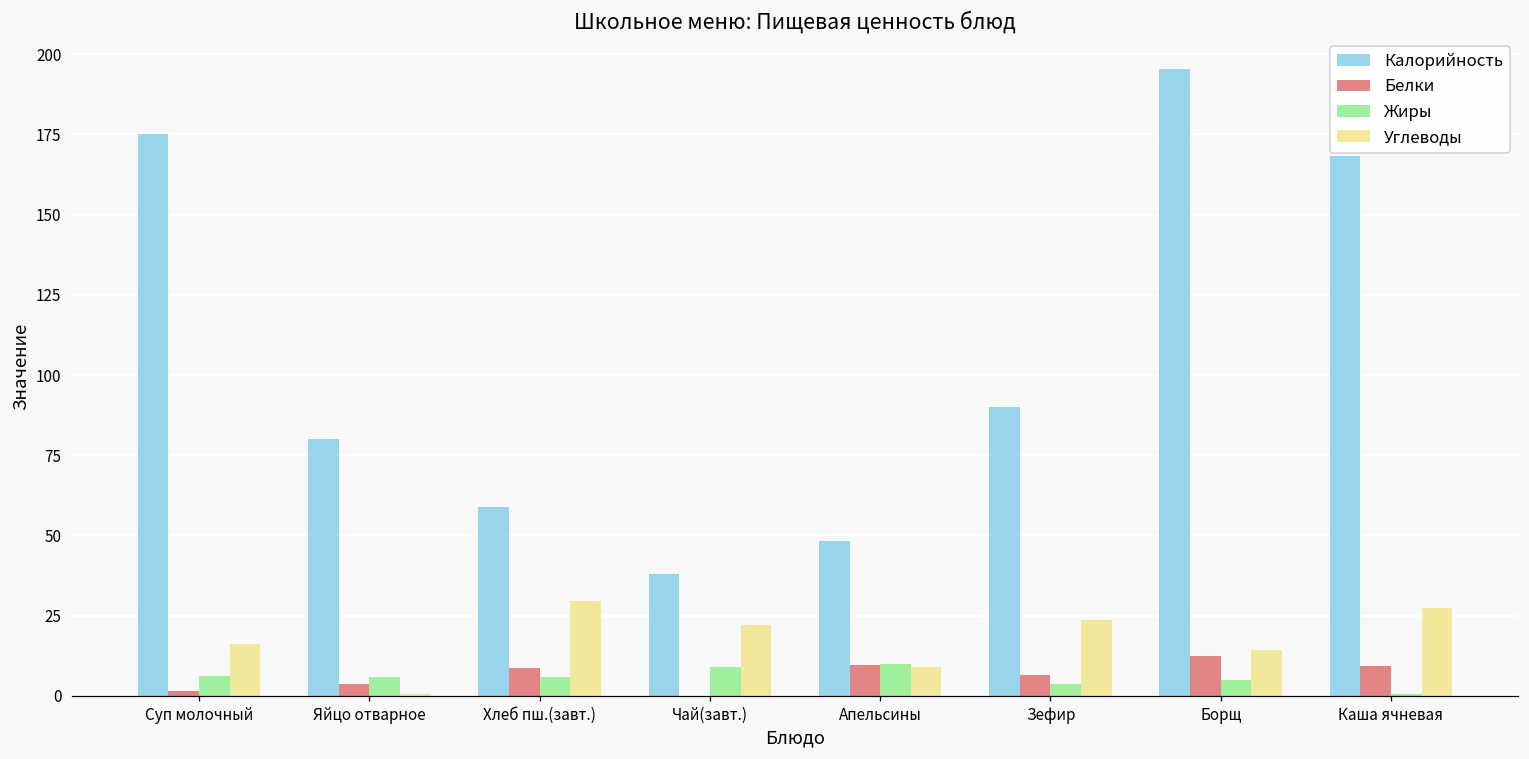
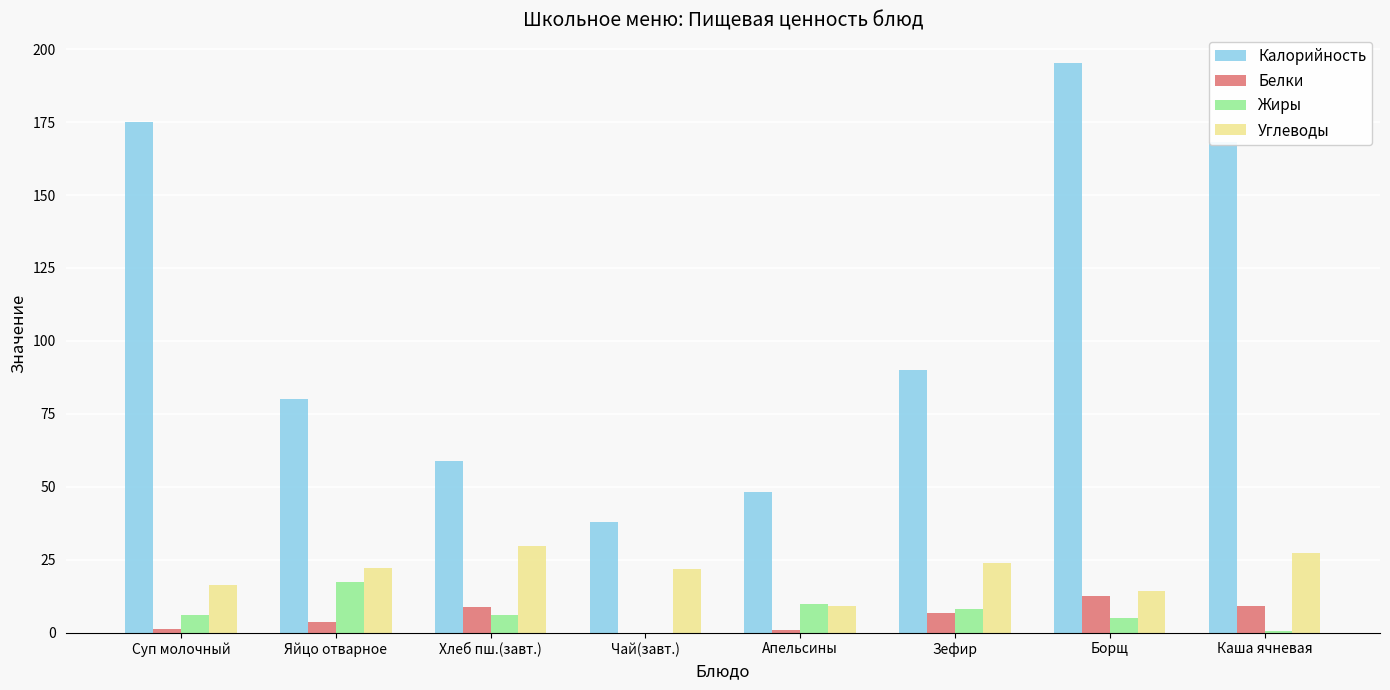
  {
    "Калорийность": {
      "Суп молочный": 175,
      "Яйцо отварное": 80,
      "Хлеб пш.(завт.)": 59,
      "Чай(завт.)": 38,
      "Апельсины": 48,
      "Зефир": 90,
      "Борщ": 195
    },
    "Белки": {
      "Суп молочный": 1,
      "Яйцо отварное": 4,
      "Хлеб пш.(завт.)": 9,
      "Чай(завт.)": 0,
-     "Апельсины": 10,
+     "Апельсины": 1,
      "Зефир": 7,
      "Борщ": 13,
      "Каша ячневая": 9
    },
    "Жиры": {
      "Суп молочный": 6,
-     "Яйцо отварное": 6,
+     "Яйцо отварное": 18,
      "Хлеб пш.(завт.)": 6,
-     "Чай(завт.)": 9,
+     "Чай(завт.)": 0,
      "Апельсины": 10,
-     "Зефир": 4,
+     "Зефир": 8,
      "Борщ": 5
    },
    "Углеводы": {
      "Суп молочный": 16,
-     "Яйцо отварное": 1,
+     "Яйцо отварное": 22,
      "Хлеб пш.(завт.)": 30,
      "Чай(завт.)": 22,
      "Апельсины": 9,
      "Зефир": 24,
      "Борщ": 14,
      "Каша ячневая": 27
    }
  }
